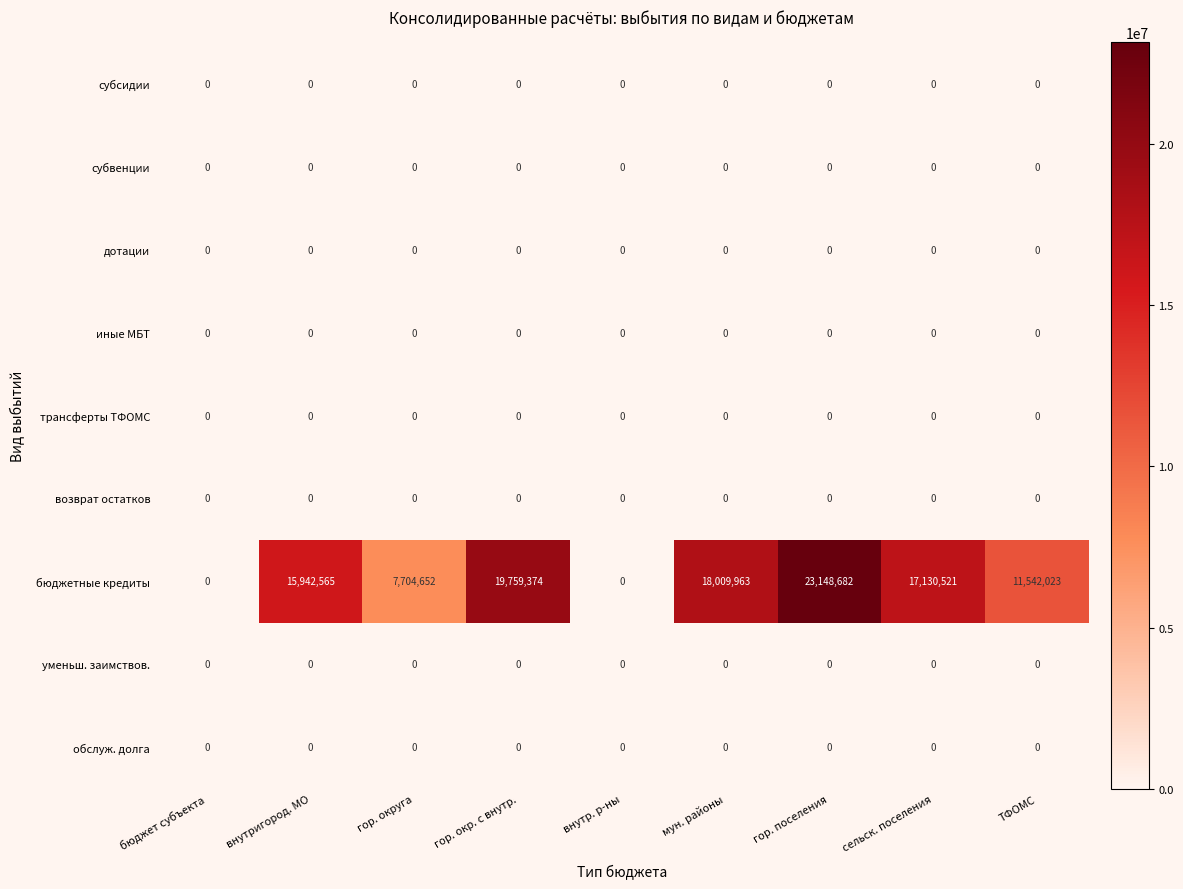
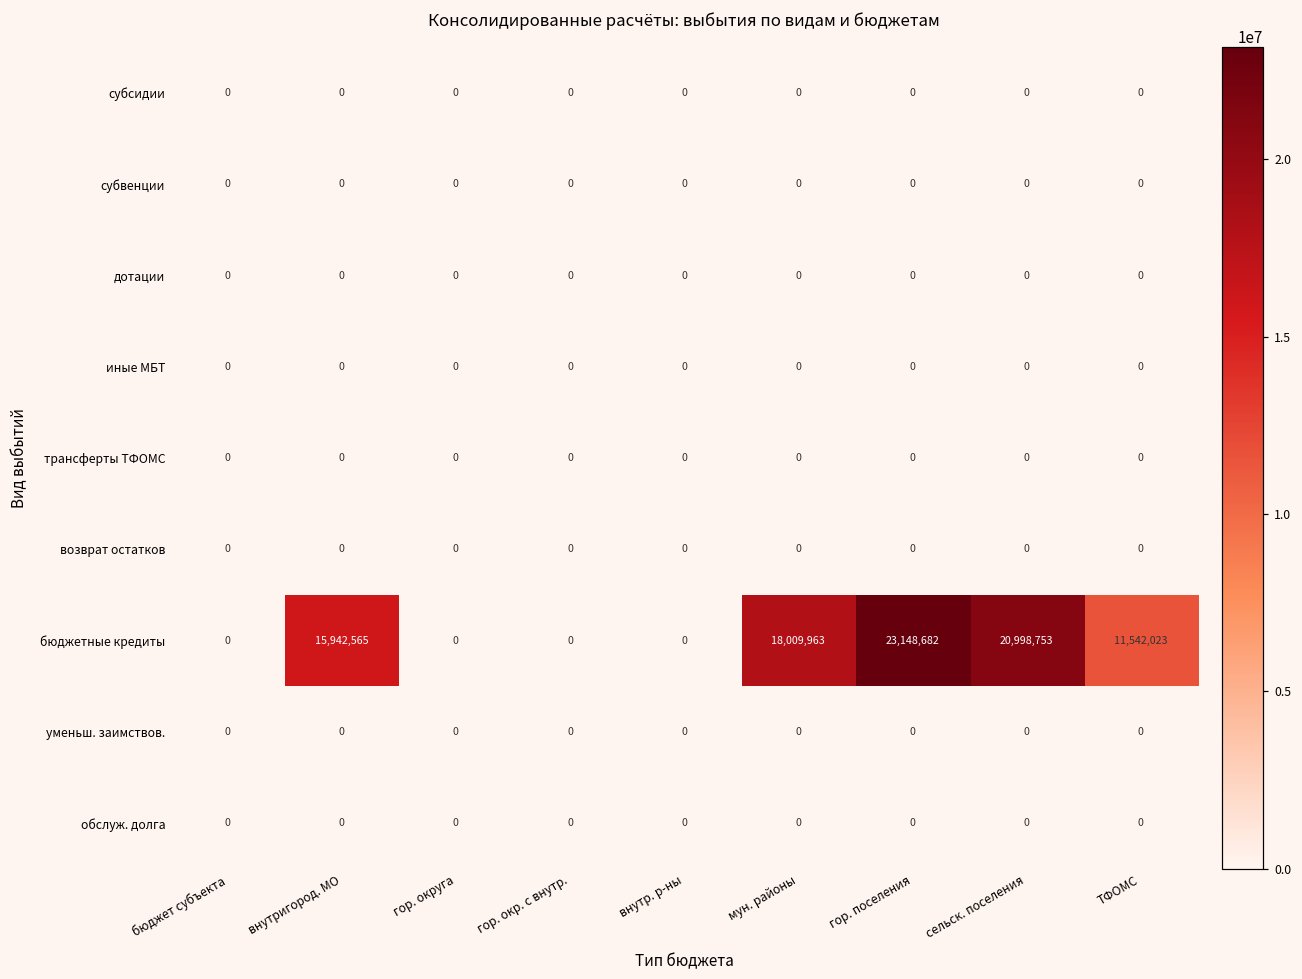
  {
    "субсидии": {
      "бюджет субъекта": "0",
      "внутригород. МО": "0",
      "гор. округа": "0",
      "гор. окр. с внутр.": "0",
      "внутр. р-ны": "0",
      "мун. районы": "0",
      "гор. поселения": "0",
      "сельск. поселения": "0",
      "ТФОМС": "0"
    },
    "субвенции": {
      "бюджет субъекта": "0",
      "внутригород. МО": "0",
      "гор. округа": "0",
      "гор. окр. с внутр.": "0",
      "внутр. р-ны": "0",
      "мун. районы": "0",
      "гор. поселения": "0",
      "сельск. поселения": "0",
      "ТФОМС": "0"
    },
    "дотации": {
      "бюджет субъекта": "0",
      "внутригород. МО": "0",
      "гор. округа": "0",
      "гор. окр. с внутр.": "0",
      "внутр. р-ны": "0",
      "мун. районы": "0",
      "гор. поселения": "0",
      "сельск. поселения": "0",
      "ТФОМС": "0"
    },
    "иные МБТ": {
      "бюджет субъекта": "0",
      "внутригород. МО": "0",
      "гор. округа": "0",
      "гор. окр. с внутр.": "0",
      "внутр. р-ны": "0",
      "мун. районы": "0",
      "гор. поселения": "0",
      "сельск. поселения": "0",
      "ТФОМС": "0"
    },
    "трансферты ТФОМС": {
      "бюджет субъекта": "0",
      "внутригород. МО": "0",
      "гор. округа": "0",
      "гор. окр. с внутр.": "0",
      "внутр. р-ны": "0",
      "мун. районы": "0",
      "гор. поселения": "0",
      "сельск. поселения": "0",
      "ТФОМС": "0"
    },
    "возврат остатков": {
      "бюджет субъекта": "0",
      "внутригород. МО": "0",
      "гор. округа": "0",
      "гор. окр. с внутр.": "0",
      "внутр. р-ны": "0",
      "мун. районы": "0",
      "гор. поселения": "0",
      "сельск. поселения": "0",
      "ТФОМС": "0"
    },
    "бюджетные кредиты": {
      "бюджет субъекта": "0",
      "внутригород. МО": "15,942,565",
-     "гор. округа": "7,704,652",
-     "гор. окр. с внутр.": "19,759,374",
+     "гор. округа": "0",
+     "гор. окр. с внутр.": "0",
      "внутр. р-ны": "0",
      "мун. районы": "18,009,963",
      "гор. поселения": "23,148,682",
-     "сельск. поселения": "17,130,521",
+     "сельск. поселения": "20,998,753",
      "ТФОМС": "11,542,023"
    },
    "уменьш. заимствов.": {
      "бюджет субъекта": "0",
      "внутригород. МО": "0",
      "гор. округа": "0",
      "гор. окр. с внутр.": "0",
      "внутр. р-ны": "0",
      "мун. районы": "0",
      "гор. поселения": "0",
      "сельск. поселения": "0",
      "ТФОМС": "0"
    },
    "обслуж. долга": {
      "бюджет субъекта": "0",
      "внутригород. МО": "0",
      "гор. округа": "0",
      "гор. окр. с внутр.": "0",
      "внутр. р-ны": "0",
      "мун. районы": "0",
      "гор. поселения": "0",
      "сельск. поселения": "0",
      "ТФОМС": "0"
    }
  }
